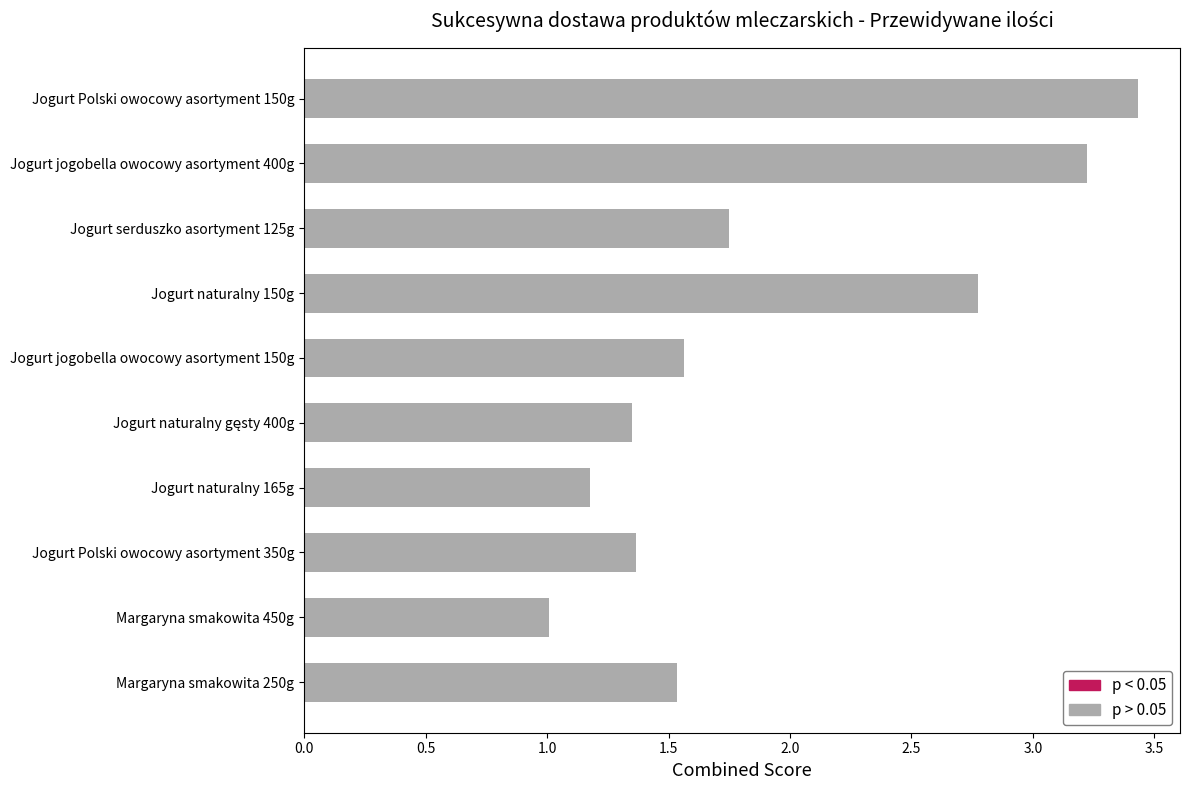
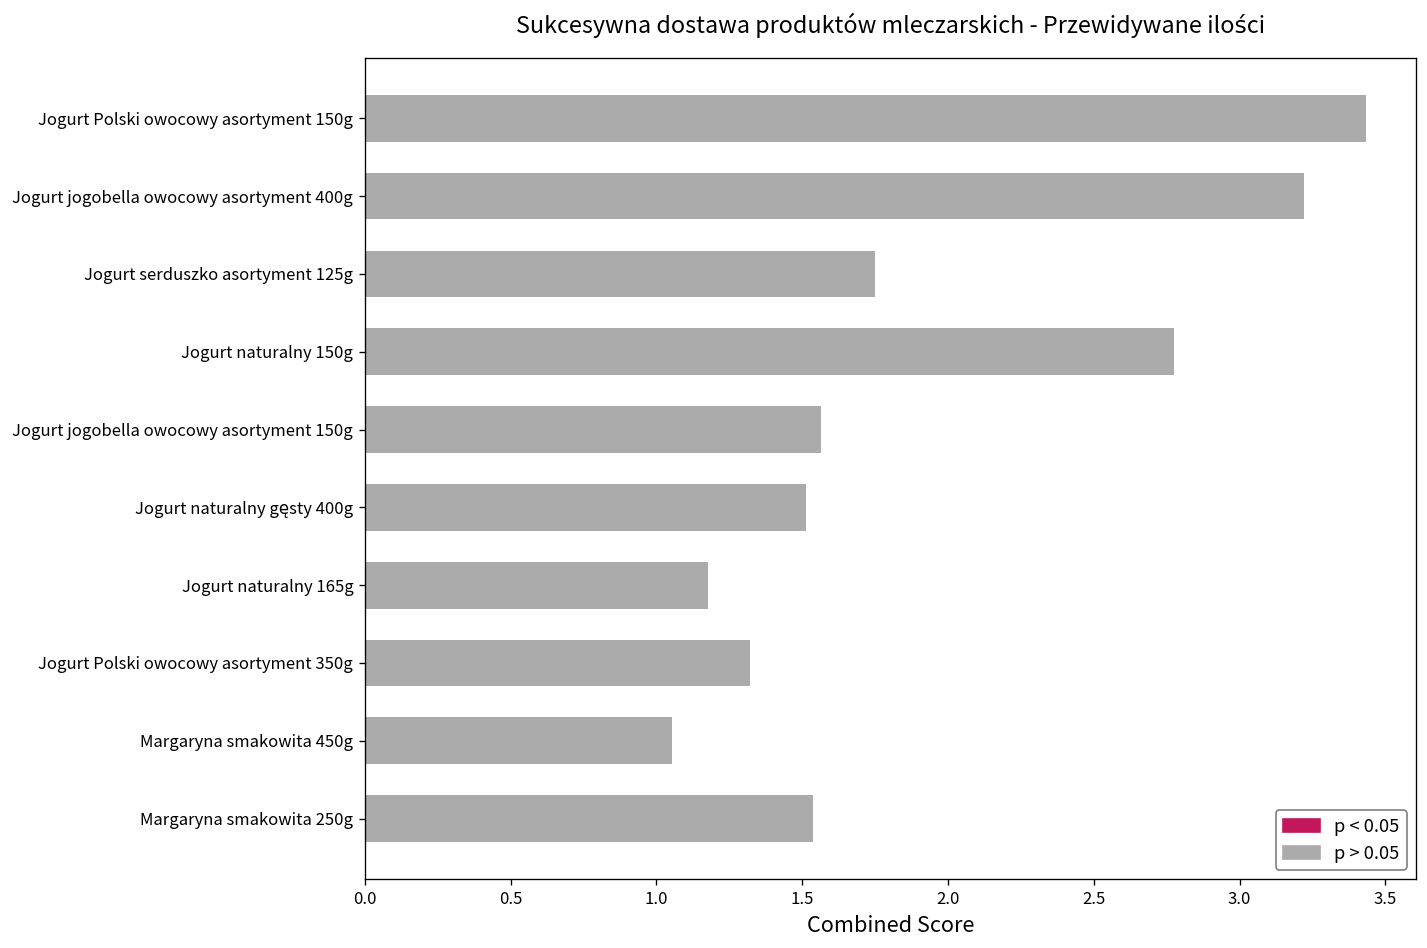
  {
    "Jogurt Polski owocowy asortyment 150g": 3.43,
    "Jogurt jogobella owocowy asortyment 400g": 3.22,
    "Jogurt serduszko asortyment 125g": 1.75,
    "Jogurt naturalny 150g": 2.77,
    "Jogurt jogobella owocowy asortyment 150g": 1.56,
-   "Jogurt naturalny gęsty 400g": 1.35,
+   "Jogurt naturalny gęsty 400g": 1.51,
    "Jogurt naturalny 165g": 1.18,
-   "Jogurt Polski owocowy asortyment 350g": 1.37,
-   "Margaryna smakowita 450g": 1.01,
+   "Jogurt Polski owocowy asortyment 350g": 1.32,
+   "Margaryna smakowita 450g": 1.05,
    "Margaryna smakowita 250g": 1.54
  }
